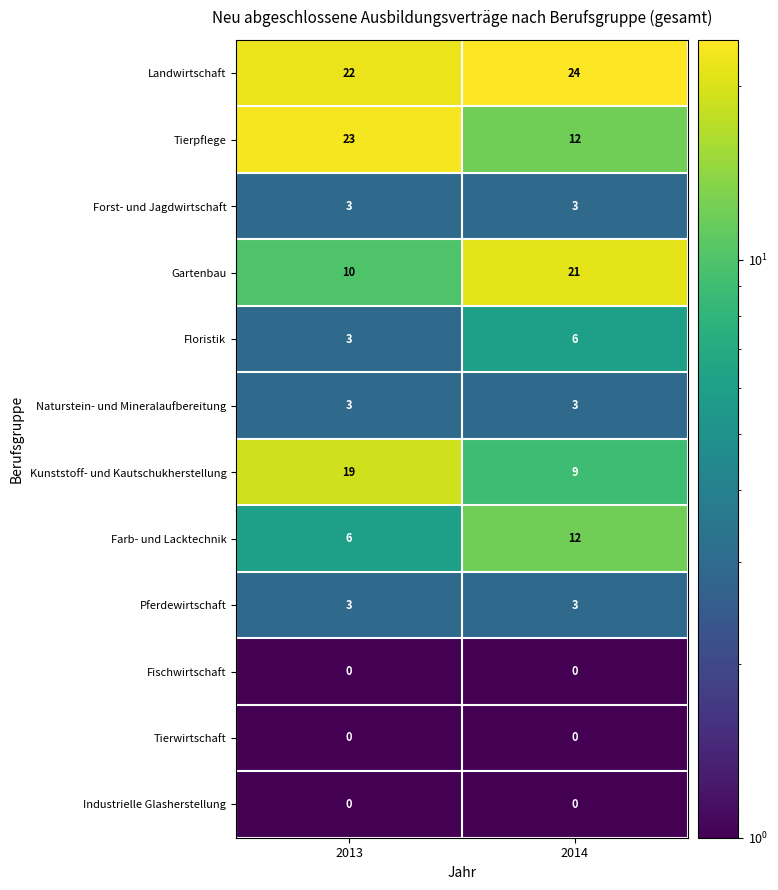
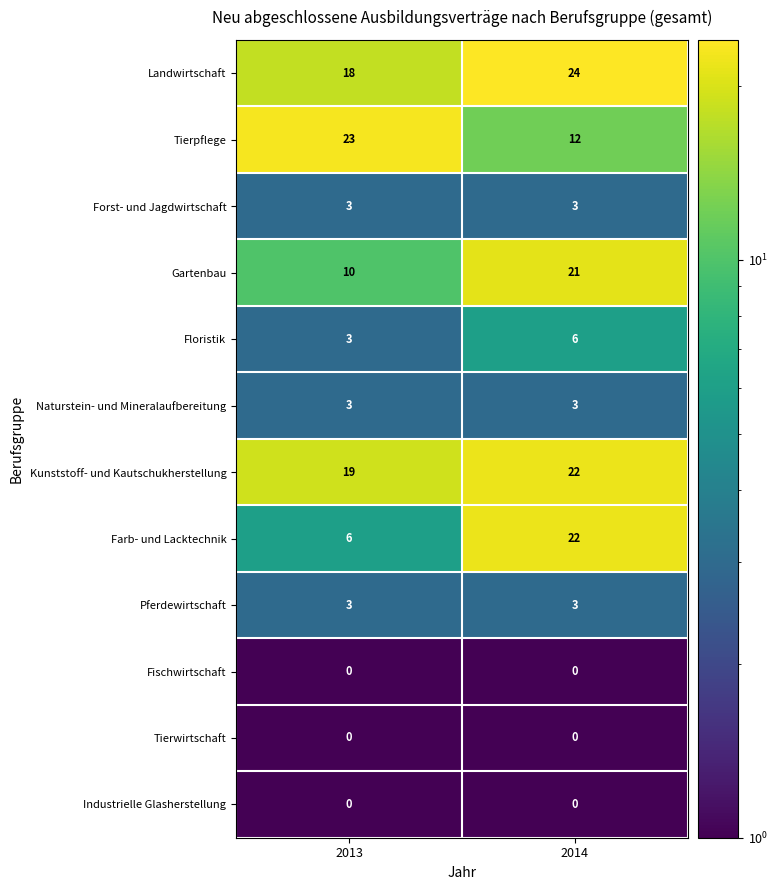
  {
    "Landwirtschaft": {
-     "2013": 22,
+     "2013": 18,
      "2014": 24
    },
    "Tierpflege": {
      "2013": 23,
      "2014": 12
    },
    "Forst- und Jagdwirtschaft": {
      "2013": 3,
      "2014": 3
    },
    "Gartenbau": {
      "2013": 10,
      "2014": 21
    },
    "Floristik": {
      "2013": 3,
      "2014": 6
    },
    "Naturstein- und Mineralaufbereitung": {
      "2013": 3,
      "2014": 3
    },
    "Kunststoff- und Kautschukherstellung": {
      "2013": 19,
-     "2014": 9
+     "2014": 22
    },
    "Farb- und Lacktechnik": {
      "2013": 6,
-     "2014": 12
+     "2014": 22
    },
    "Pferdewirtschaft": {
      "2013": 3,
      "2014": 3
    },
    "Fischwirtschaft": {
      "2013": 0,
      "2014": 0
    },
    "Tierwirtschaft": {
      "2013": 0,
      "2014": 0
    },
    "Industrielle Glasherstellung": {
      "2013": 0,
      "2014": 0
    }
  }
